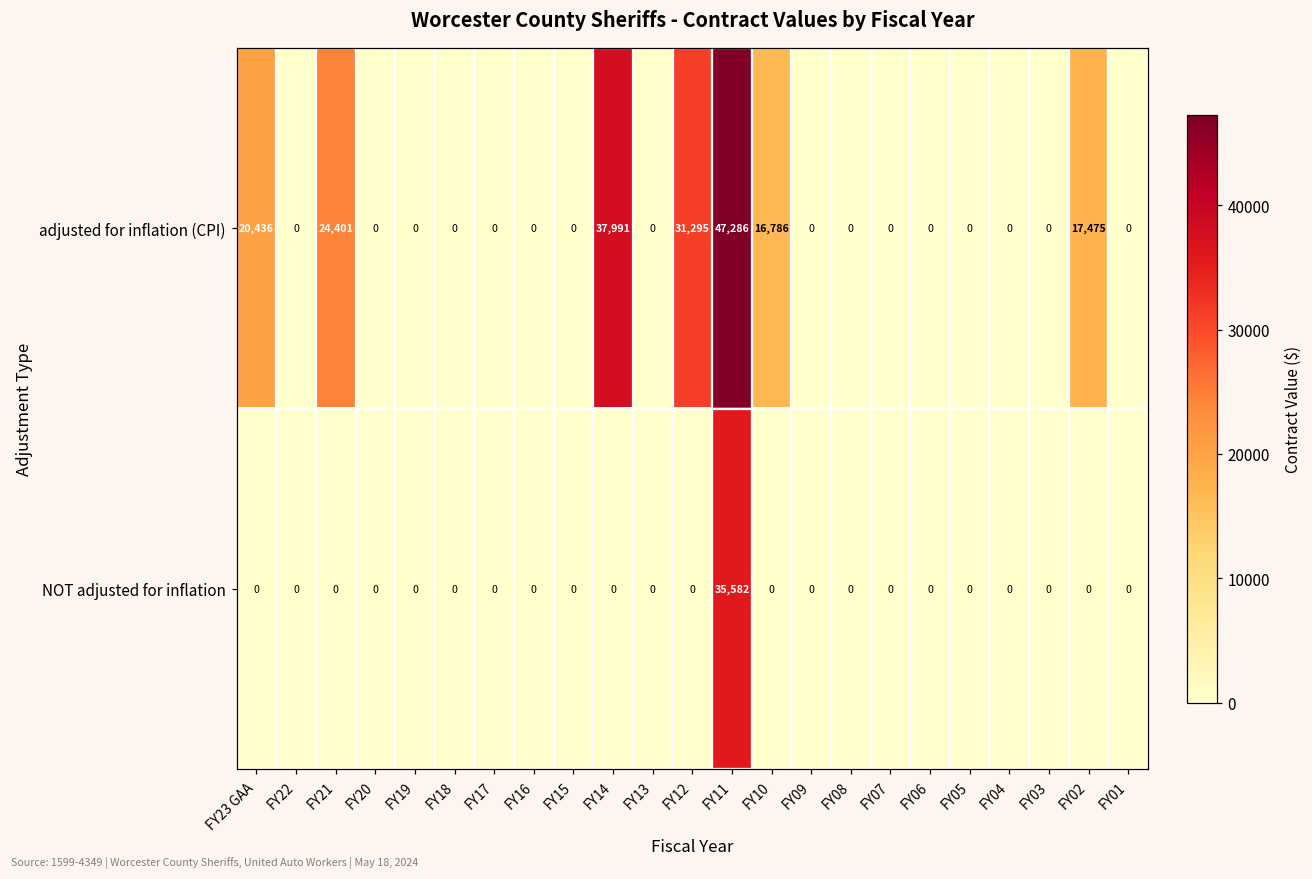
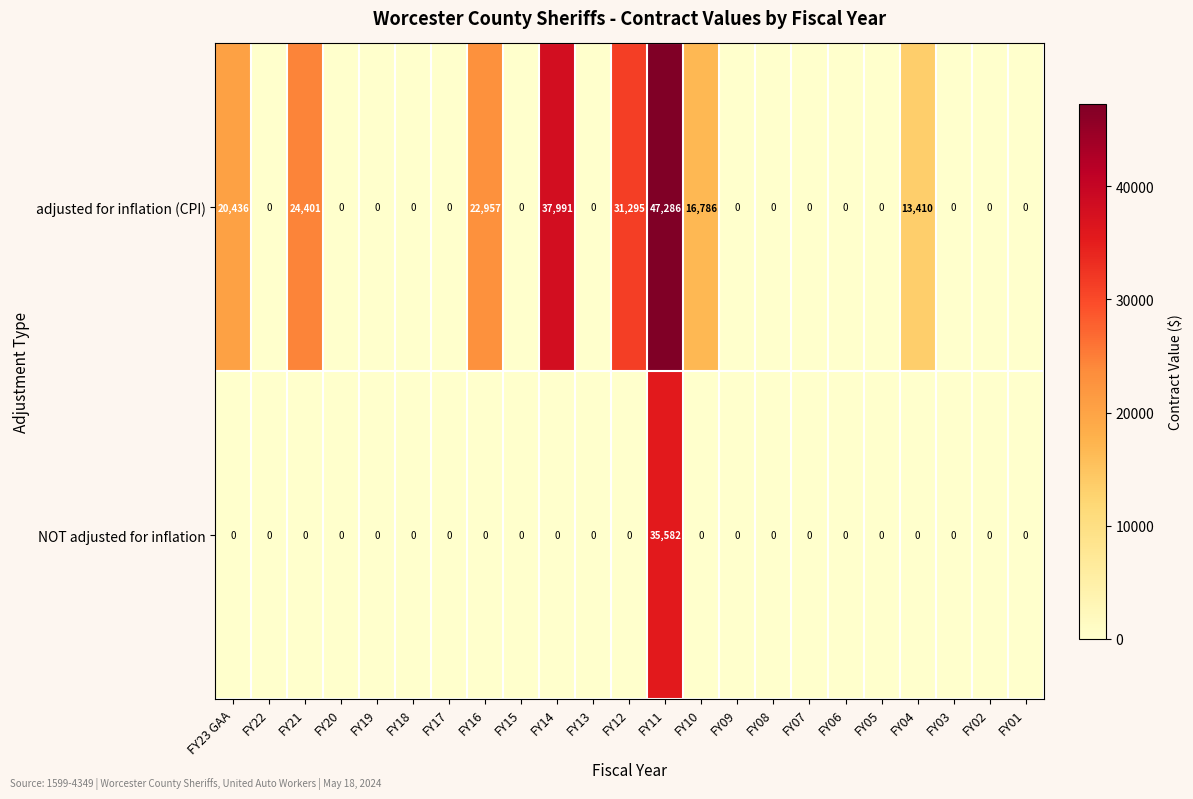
  {
    "adjusted for inflation (CPI)": {
      "FY23 GAA": "20,436",
      "FY22": "0",
      "FY21": "24,401",
      "FY20": "0",
      "FY19": "0",
      "FY18": "0",
      "FY17": "0",
-     "FY16": "0",
+     "FY16": "22,957",
      "FY15": "0",
      "FY14": "37,991",
      "FY13": "0",
      "FY12": "31,295",
      "FY11": "47,286",
      "FY10": "16,786",
      "FY09": "0",
      "FY08": "0",
      "FY07": "0",
      "FY06": "0",
      "FY05": "0",
-     "FY04": "0",
+     "FY04": "13,410",
      "FY03": "0",
-     "FY02": "17,475",
+     "FY02": "0",
      "FY01": "0"
    },
    "NOT adjusted for inflation": {
      "FY23 GAA": "0",
      "FY22": "0",
      "FY21": "0",
      "FY20": "0",
      "FY19": "0",
      "FY18": "0",
      "FY17": "0",
      "FY16": "0",
      "FY15": "0",
      "FY14": "0",
      "FY13": "0",
      "FY12": "0",
      "FY11": "35,582",
      "FY10": "0",
      "FY09": "0",
      "FY08": "0",
      "FY07": "0",
      "FY06": "0",
      "FY05": "0",
      "FY04": "0",
      "FY03": "0",
      "FY02": "0",
      "FY01": "0"
    }
  }
